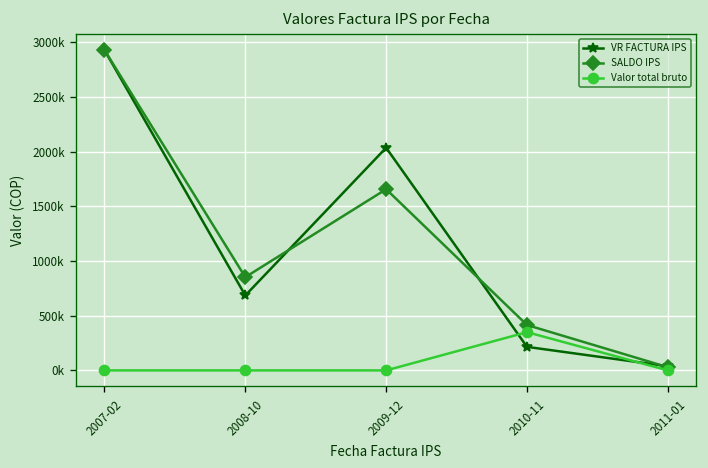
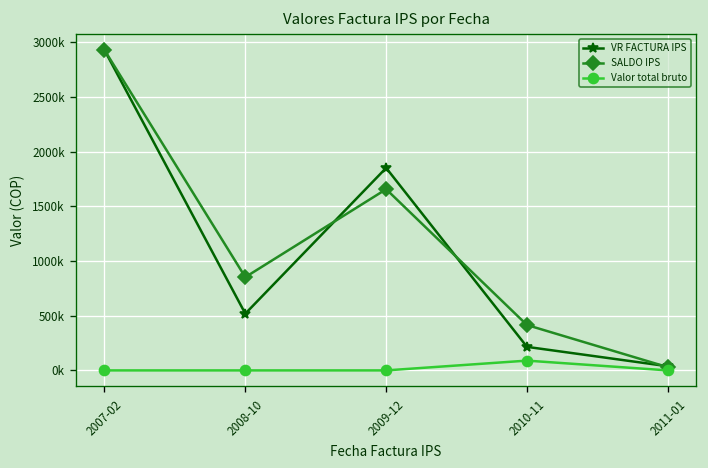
  {
    "VR FACTURA IPS": {
-     "2008-10": 700000,
-     "2009-12": 2000000,
+     "2008-10": 500000,
+     "2009-12": 1900000,
      "2010-11": 200000
    },
    "SALDO IPS": {
      "2008-10": 900000,
      "2009-12": 1700000,
      "2010-11": 400000
    },
    "Valor total bruto": {
      "2007-02": 0,
      "2008-10": 0,
      "2009-12": 0,
-     "2010-11": 300000,
+     "2010-11": 100000,
      "2011-01": 0
    }
  }
